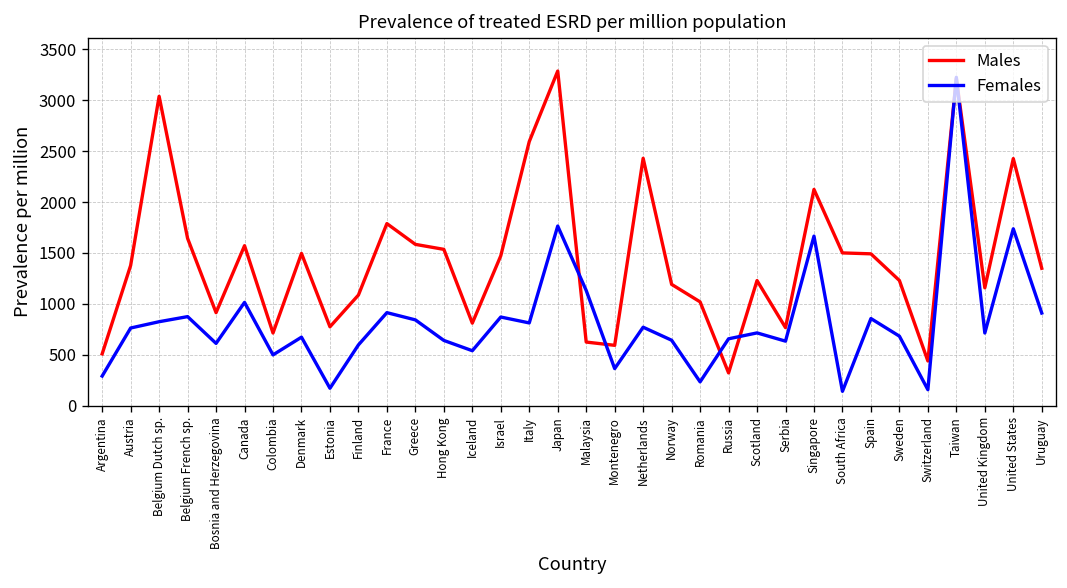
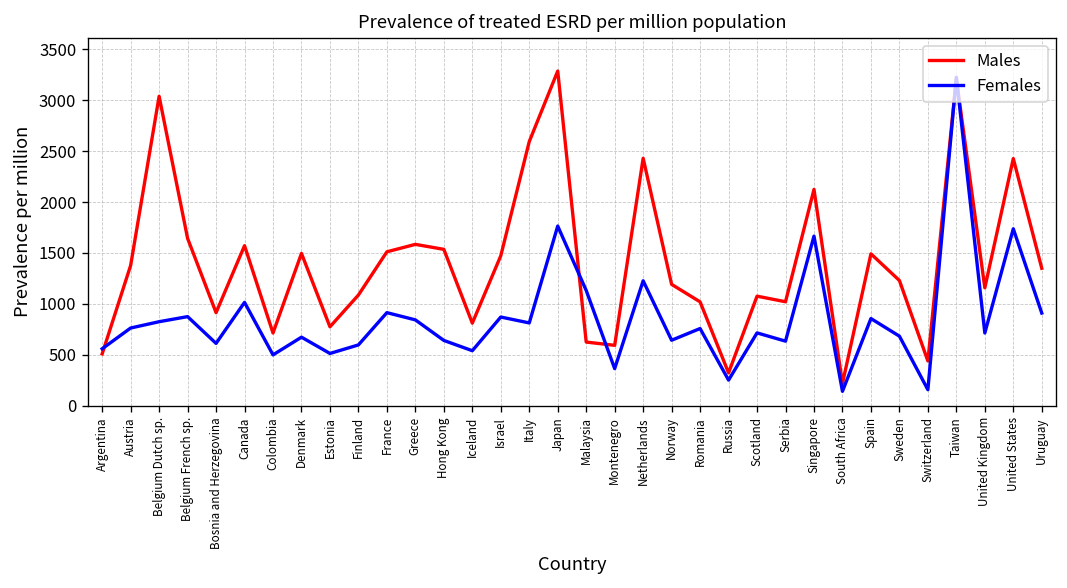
  {
    "Males": {
      "Argentina": 500,
      "Austria": 1400,
      "Belgium Dutch sp.": 3000,
      "Belgium French sp.": 1600,
      "Bosnia and Herzegovina": 900,
      "Canada": 1600,
      "Colombia": 700,
      "Denmark": 1500,
      "Estonia": 800,
      "Finland": 1100,
-     "France": 1800,
+     "France": 1500,
      "Greece": 1600,
      "Hong Kong": 1500,
      "Iceland": 800,
      "Israel": 1500,
      "Italy": 2600,
      "Japan": 3300,
      "Malaysia": 600,
      "Montenegro": 600,
      "Netherlands": 2400,
      "Norway": 1200,
      "Romania": 1000,
      "Russia": 300,
-     "Scotland": 1200,
-     "Serbia": 800,
+     "Scotland": 1100,
+     "Serbia": 1000,
      "Singapore": 2100,
-     "South Africa": 1500,
+     "South Africa": 200,
      "Spain": 1500,
      "Sweden": 1200,
      "Switzerland": 400,
      "United Kingdom": 1200,
      "United States": 2400,
      "Uruguay": 1300
    },
    "Females": {
-     "Argentina": 300,
+     "Argentina": 600,
      "Austria": 800,
      "Belgium Dutch sp.": 800,
      "Belgium French sp.": 900,
      "Bosnia and Herzegovina": 600,
      "Canada": 1000,
      "Colombia": 500,
      "Denmark": 700,
-     "Estonia": 200,
+     "Estonia": 500,
      "Finland": 600,
      "France": 900,
      "Greece": 800,
      "Hong Kong": 600,
      "Iceland": 500,
      "Israel": 900,
      "Italy": 800,
      "Japan": 1800,
      "Malaysia": 1100,
      "Montenegro": 400,
-     "Netherlands": 800,
+     "Netherlands": 1200,
      "Norway": 600,
-     "Romania": 200,
-     "Russia": 700,
+     "Romania": 800,
+     "Russia": 300,
      "Scotland": 700,
      "Serbia": 600,
      "Singapore": 1700,
      "South Africa": 100,
      "Spain": 900,
      "Sweden": 700,
      "Switzerland": 200,
      "United Kingdom": 700,
      "United States": 1700,
      "Uruguay": 900
    }
  }
